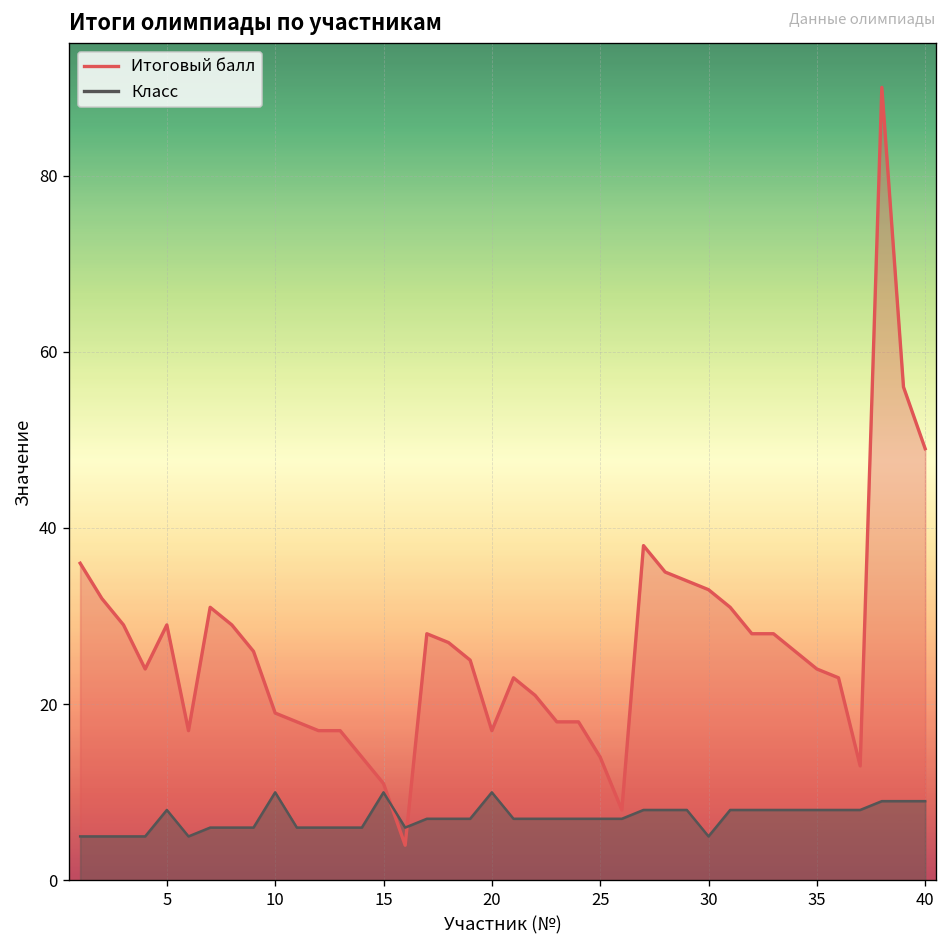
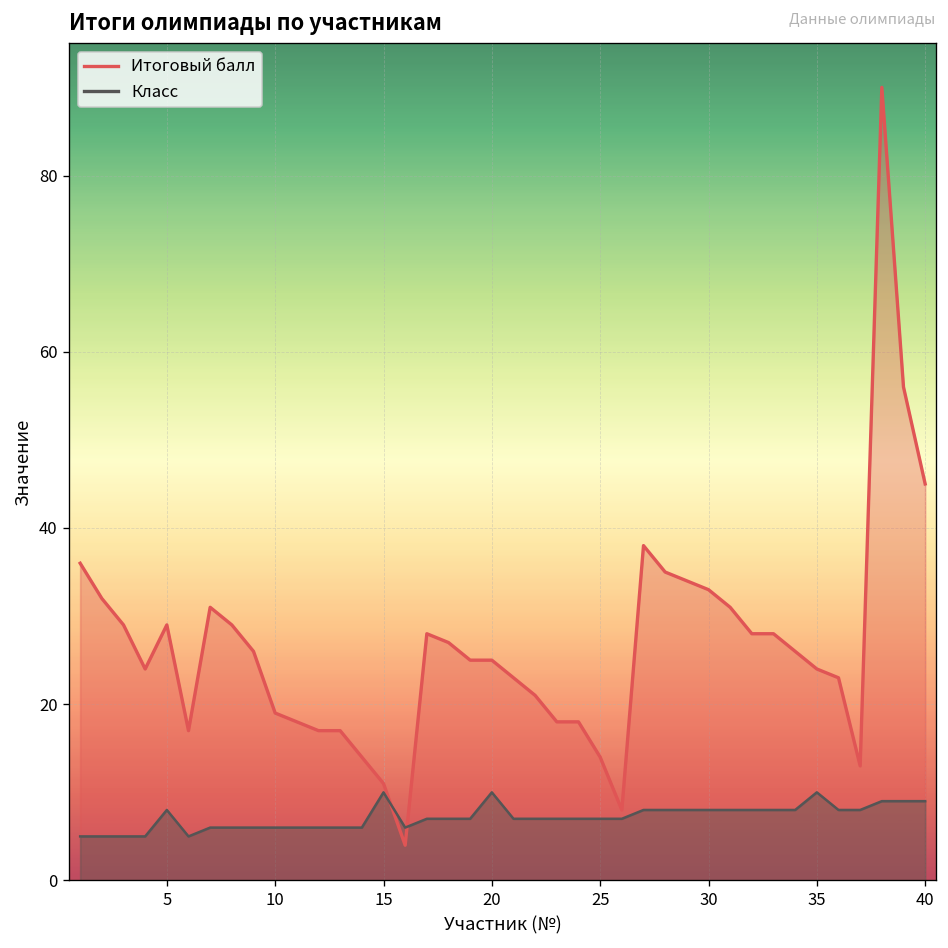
  {
    "Итоговый балл": {
      "5": 29,
      "10": 19,
      "15": 11,
-     "20": 17,
+     "20": 25,
      "25": 14,
      "30": 33,
      "35": 24,
-     "40": 49
+     "40": 45
    },
    "Класс": {
      "5": 8,
-     "10": 10,
+     "10": 6,
      "15": 10,
      "20": 10,
      "25": 7,
-     "30": 5,
-     "35": 8,
+     "30": 8,
+     "35": 10,
      "40": 9
    }
  }
